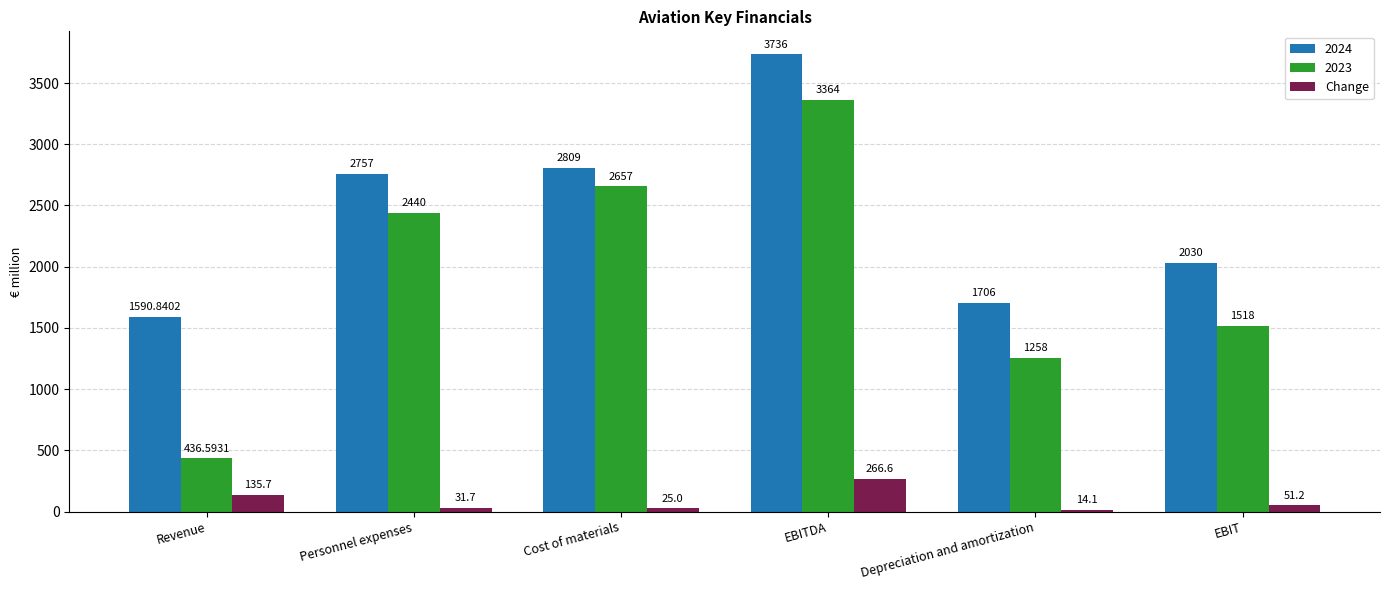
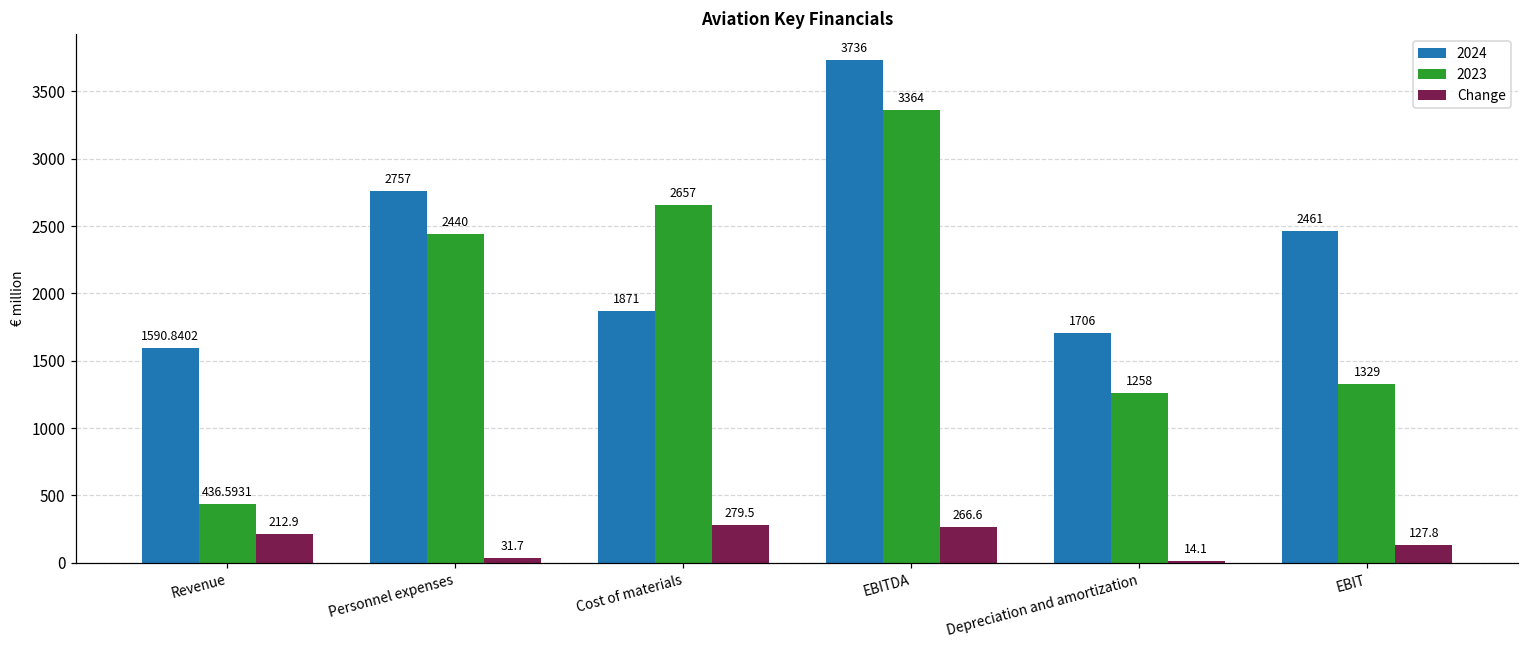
  {
    "2024": {
      "Revenue": 1590.8402,
      "Personnel expenses": 2757,
-     "Cost of materials": 2809,
+     "Cost of materials": 1871,
      "EBITDA": 3736,
      "Depreciation and amortization": 1706,
-     "EBIT": 2030
+     "EBIT": 2461
    },
    "2023": {
      "Revenue": 436.5931,
      "Personnel expenses": 2440,
      "Cost of materials": 2657,
      "EBITDA": 3364,
      "Depreciation and amortization": 1258,
-     "EBIT": 1518
+     "EBIT": 1329
    },
    "Change": {
-     "Revenue": 135.7,
+     "Revenue": 212.9,
      "Personnel expenses": 31.7,
-     "Cost of materials": 25.0,
+     "Cost of materials": 279.5,
      "EBITDA": 266.6,
      "Depreciation and amortization": 14.1,
-     "EBIT": 51.2
+     "EBIT": 127.8
    }
  }
